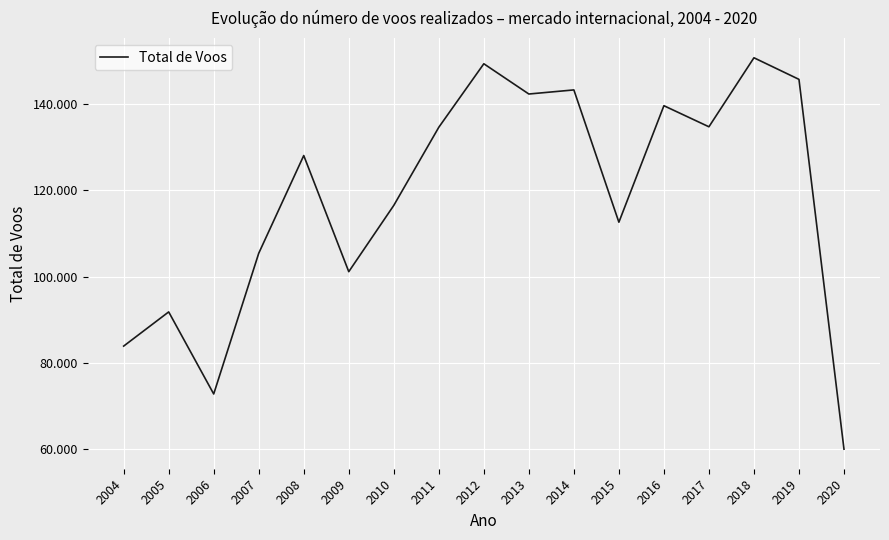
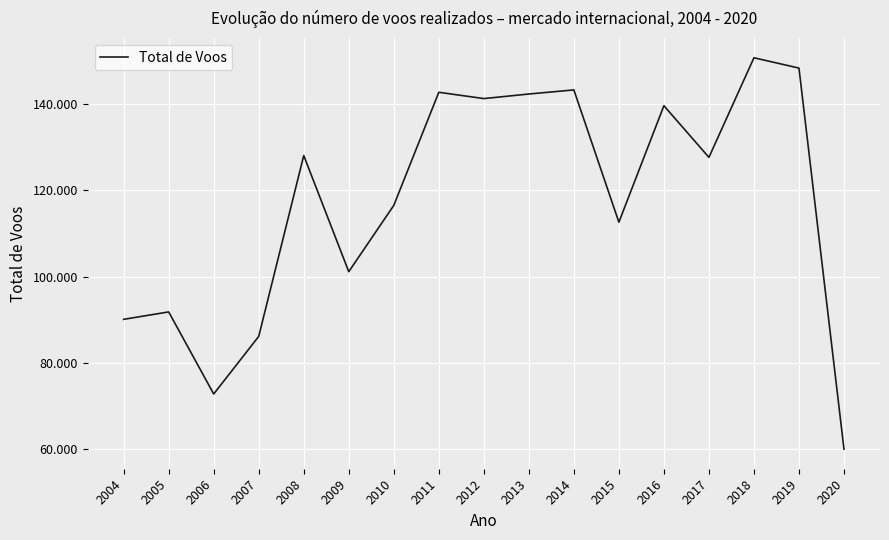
  {
-   "2004": 84,
+   "2004": 90,
    "2005": 92,
    "2006": 73,
-   "2007": 105,
+   "2007": 86,
    "2008": 128,
    "2009": 101,
    "2010": 117,
-   "2011": 135,
-   "2012": 149,
+   "2011": 143,
+   "2012": 141,
    "2013": 142,
    "2014": 143,
    "2015": 113,
    "2016": 140,
-   "2017": 135,
+   "2017": 128,
    "2018": 151,
-   "2019": 146,
+   "2019": 148,
    "2020": 60
  }
